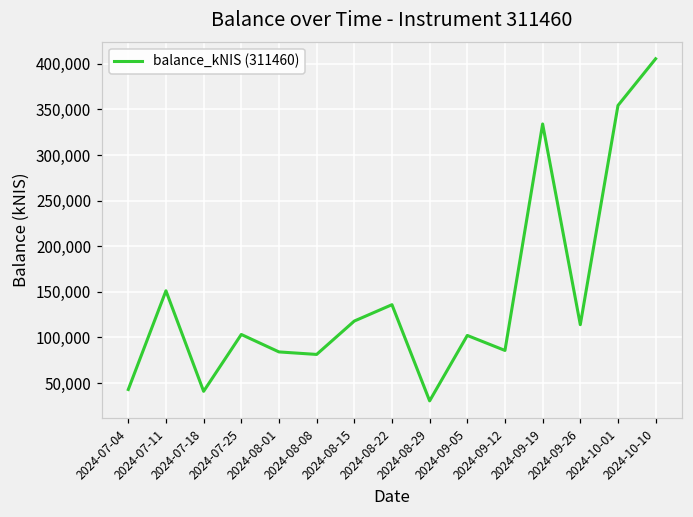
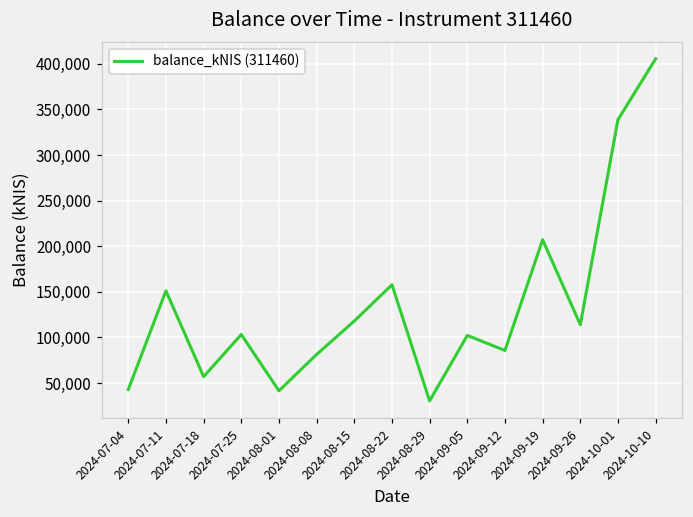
  {
    "2024-07-04": "40,000",
    "2024-07-11": "150,000",
-   "2024-07-18": "40,000",
+   "2024-07-18": "60,000",
    "2024-07-25": "100,000",
-   "2024-08-01": "80,000",
+   "2024-08-01": "40,000",
    "2024-08-08": "80,000",
    "2024-08-15": "120,000",
-   "2024-08-22": "140,000",
+   "2024-08-22": "160,000",
    "2024-08-29": "30,000",
    "2024-09-05": "100,000",
    "2024-09-12": "90,000",
-   "2024-09-19": "330,000",
+   "2024-09-19": "210,000",
    "2024-09-26": "110,000",
-   "2024-10-01": "350,000",
+   "2024-10-01": "340,000",
    "2024-10-10": "410,000"
  }
